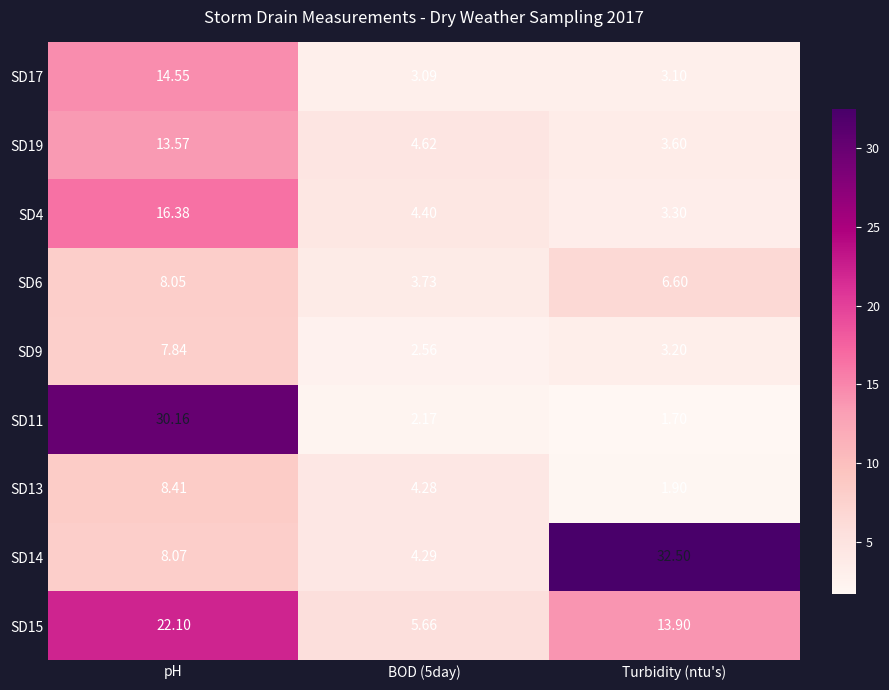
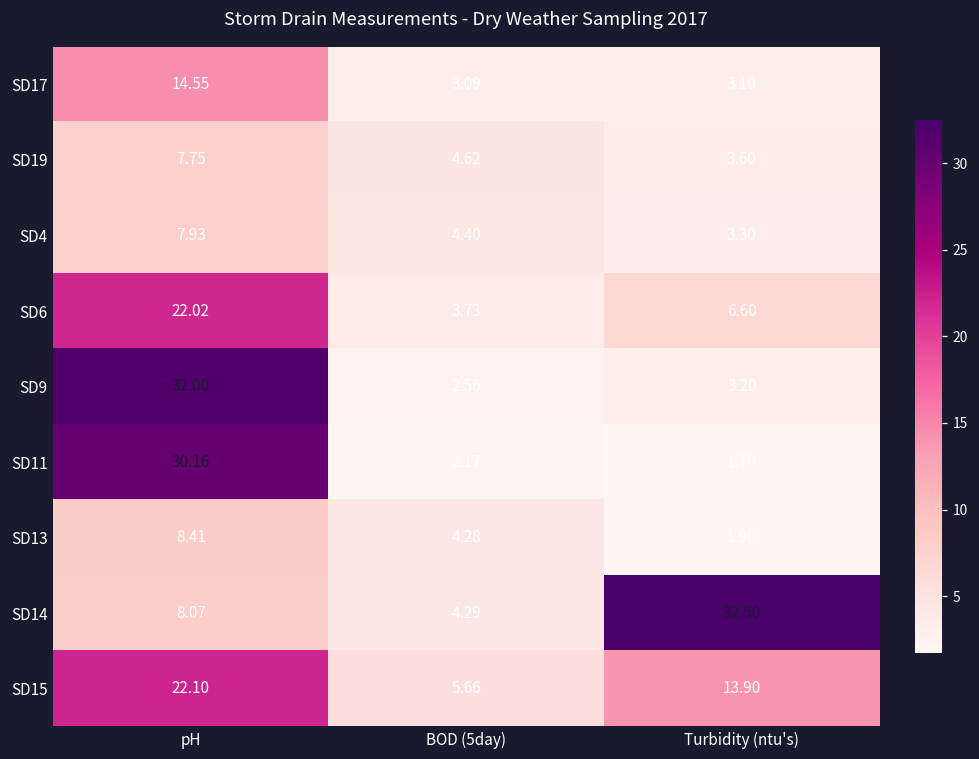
  {
    "SD17": {
      "pH": 14.55
    },
    "SD19": {
-     "pH": 13.57
+     "pH": 7.75
    },
    "SD4": {
-     "pH": 16.38
+     "pH": 7.93
    },
    "SD6": {
-     "pH": 8.05
+     "pH": 22.02
    },
    "SD9": {
-     "pH": 7.84
+     "pH": 32.00
    },
    "SD11": {
      "pH": 30.16
    },
    "SD13": {
      "pH": 8.41
    },
    "SD14": {
      "pH": 8.07,
      "Turbidity (ntu's)": 32.50
    },
    "SD15": {
      "pH": 22.10,
      "Turbidity (ntu's)": 13.90
    }
  }
